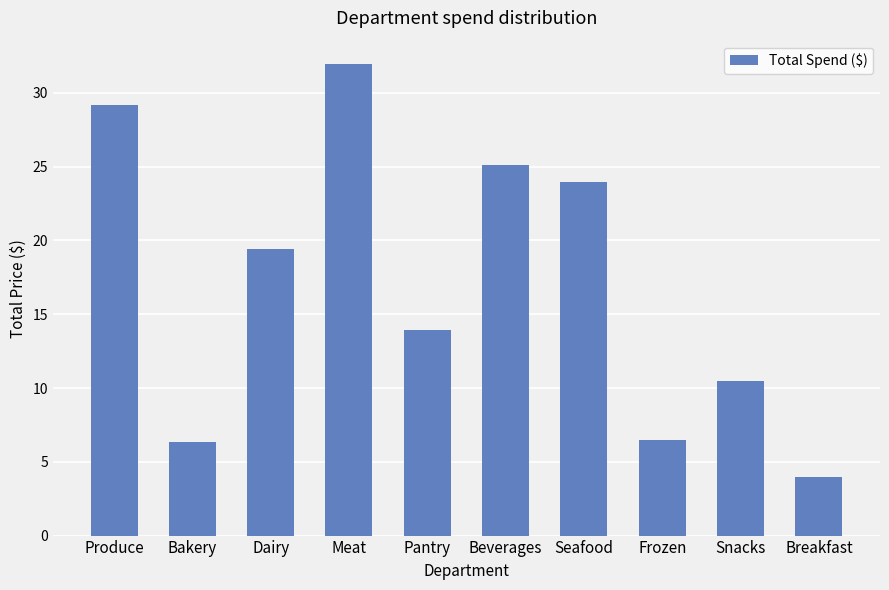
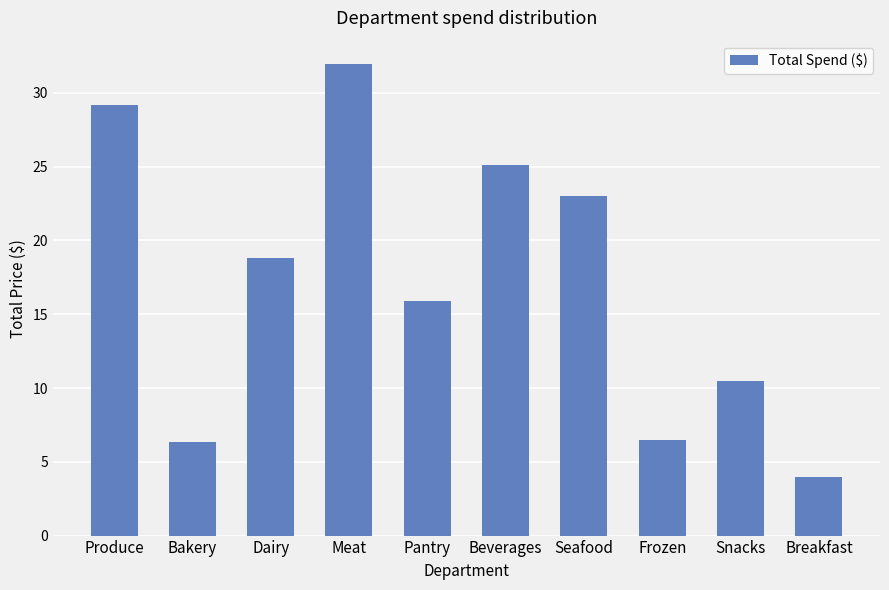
  {
    "Produce": 29.2,
    "Bakery": 6.4,
-   "Dairy": 19.4,
+   "Dairy": 18.8,
    "Meat": 31.9,
-   "Pantry": 13.9,
+   "Pantry": 15.9,
    "Beverages": 25.1,
-   "Seafood": 24.0,
+   "Seafood": 23.0,
    "Frozen": 6.5,
    "Snacks": 10.5,
    "Breakfast": 4.0
  }
